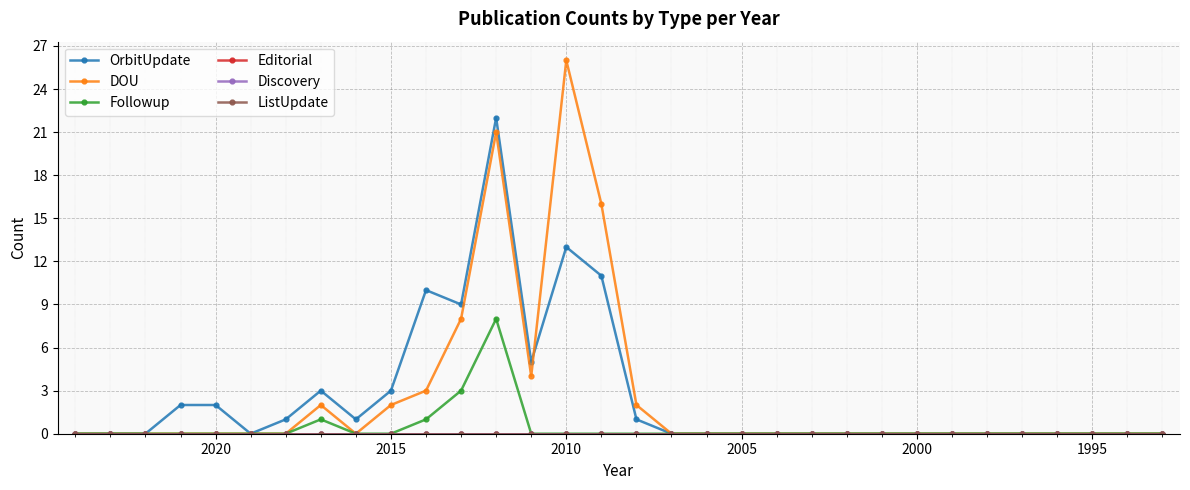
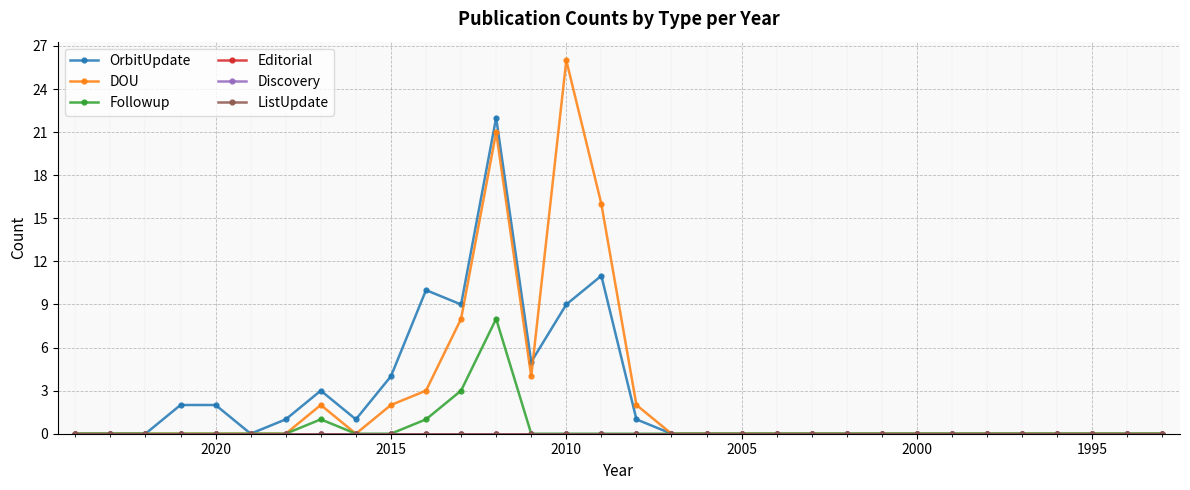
  {
    "OrbitUpdate": {
      "2020": 2,
-     "2015": 3,
-     "2010": 13
+     "2015": 4,
+     "2010": 9
    },
    "DOU": {
      "2015": 2,
      "2010": 26
    }
  }
